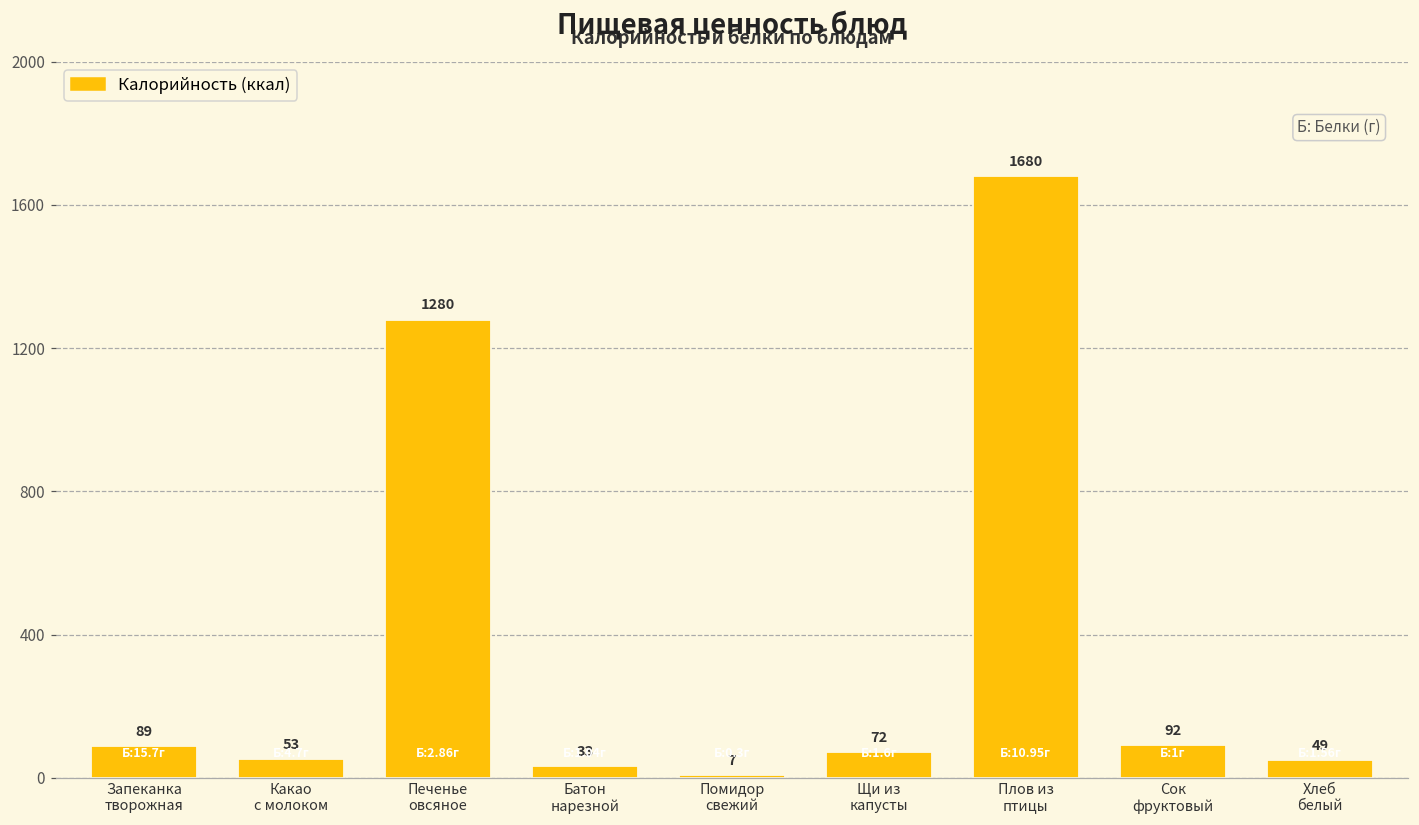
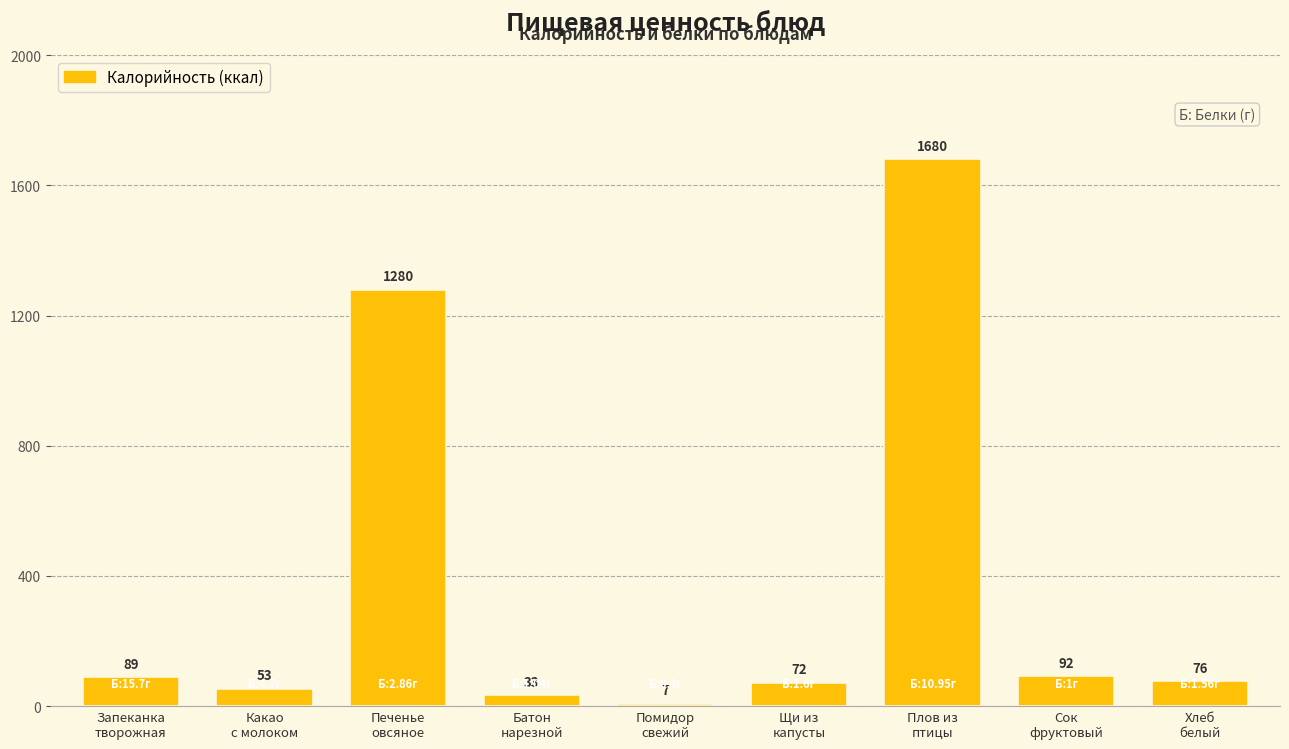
  {
    "Запеканка творожная": 89,
    "Какао с молоком": 53,
    "Печенье овсяное": 1280,
    "Батон нарезной": 33,
    "Помидор свежий": 7,
    "Щи из капусты": 72,
    "Плов из птицы": 1680,
    "Сок фруктовый": 92,
-   "Хлеб белый": 49
+   "Хлеб белый": 76
  }
